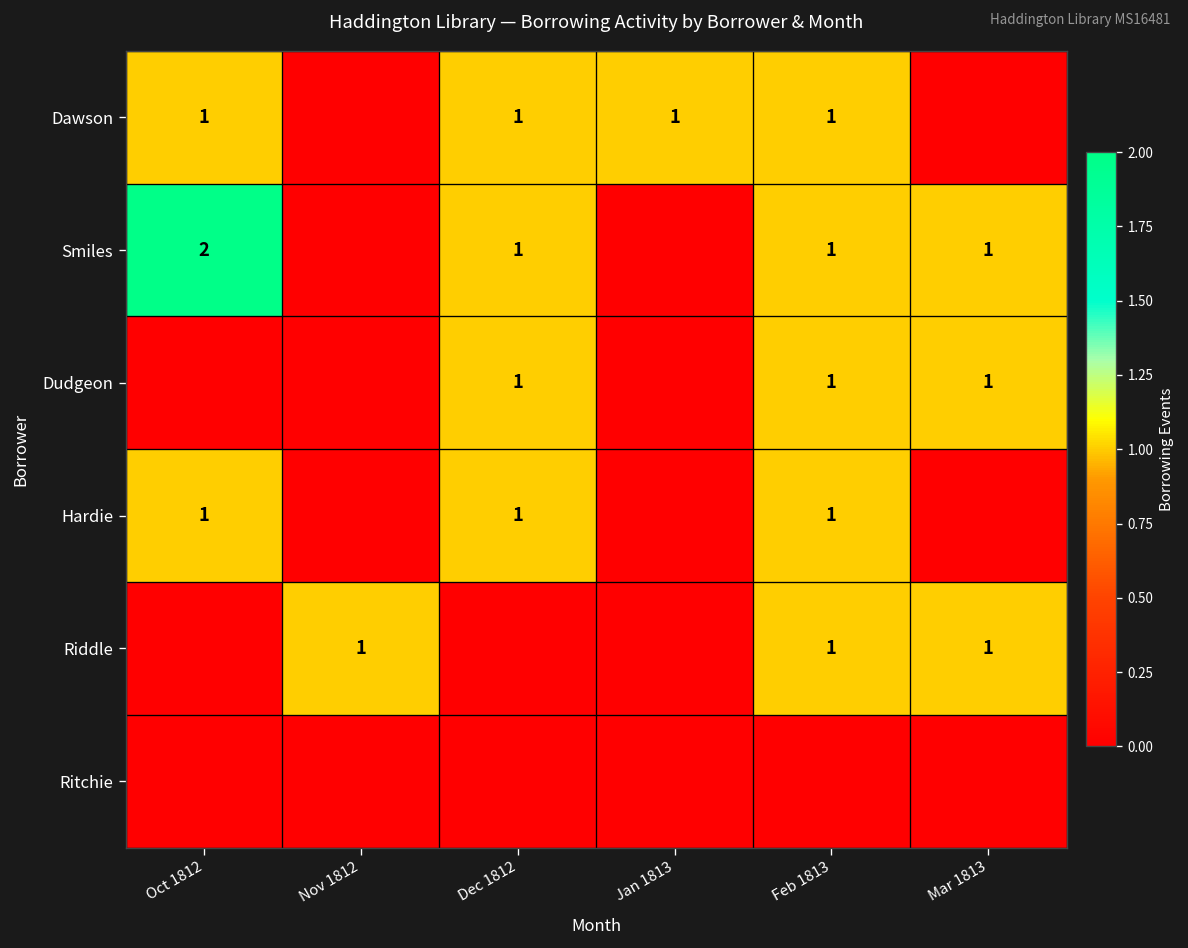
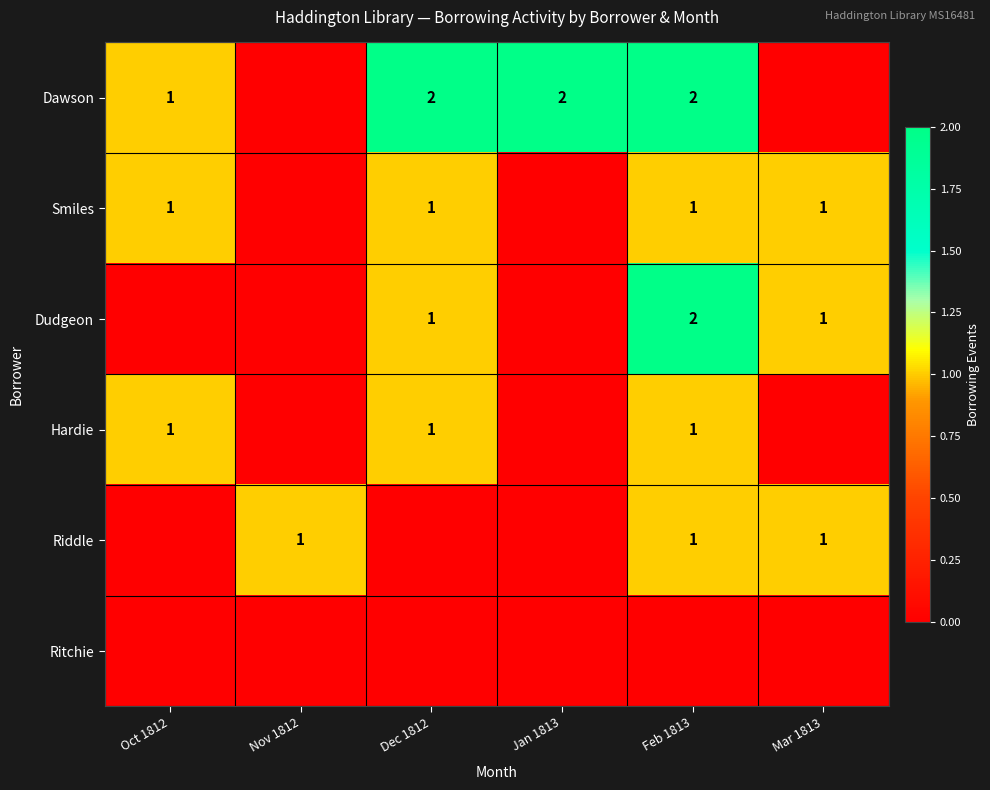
  {
    "Dawson": {
      "Oct 1812": 1,
-     "Dec 1812": 1,
-     "Jan 1813": 1,
-     "Feb 1813": 1
+     "Dec 1812": 2,
+     "Jan 1813": 2,
+     "Feb 1813": 2
    },
    "Smiles": {
-     "Oct 1812": 2,
+     "Oct 1812": 1,
      "Dec 1812": 1,
      "Feb 1813": 1,
      "Mar 1813": 1
    },
    "Dudgeon": {
      "Dec 1812": 1,
-     "Feb 1813": 1,
+     "Feb 1813": 2,
      "Mar 1813": 1
    },
    "Hardie": {
      "Oct 1812": 1,
      "Dec 1812": 1,
      "Feb 1813": 1
    },
    "Riddle": {
      "Nov 1812": 1,
      "Feb 1813": 1,
      "Mar 1813": 1
    }
  }
